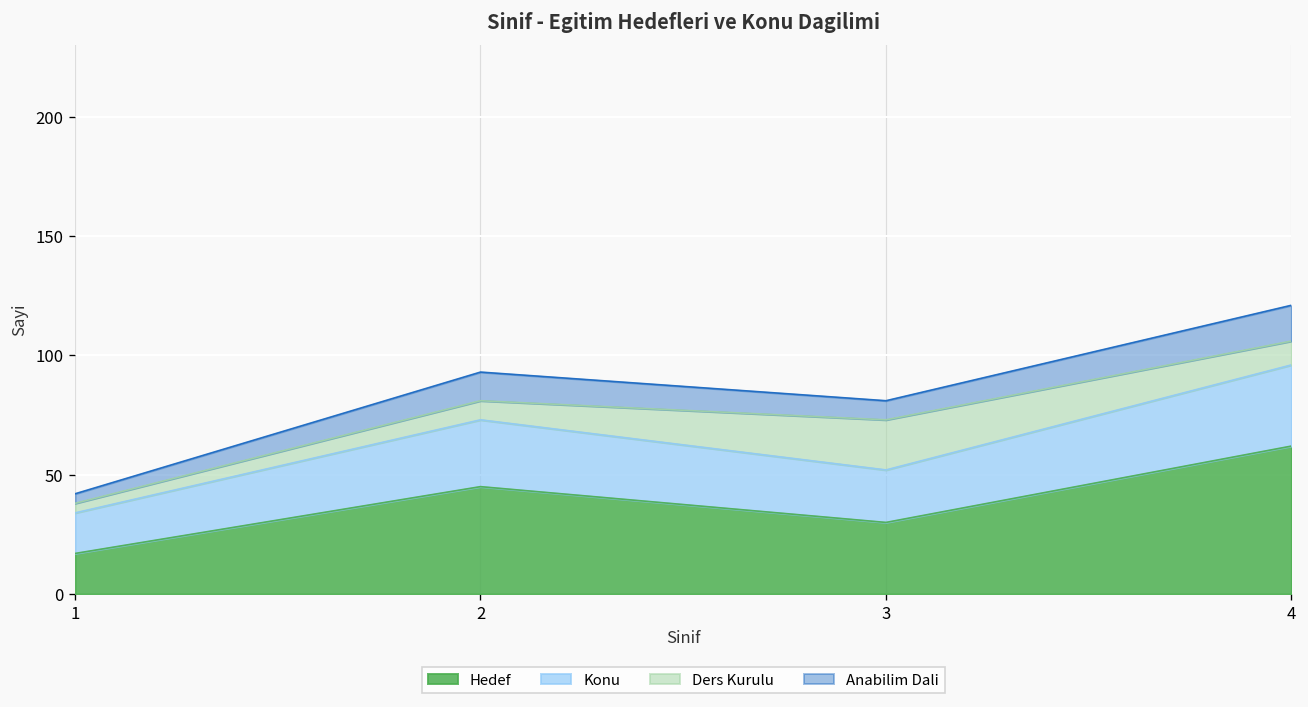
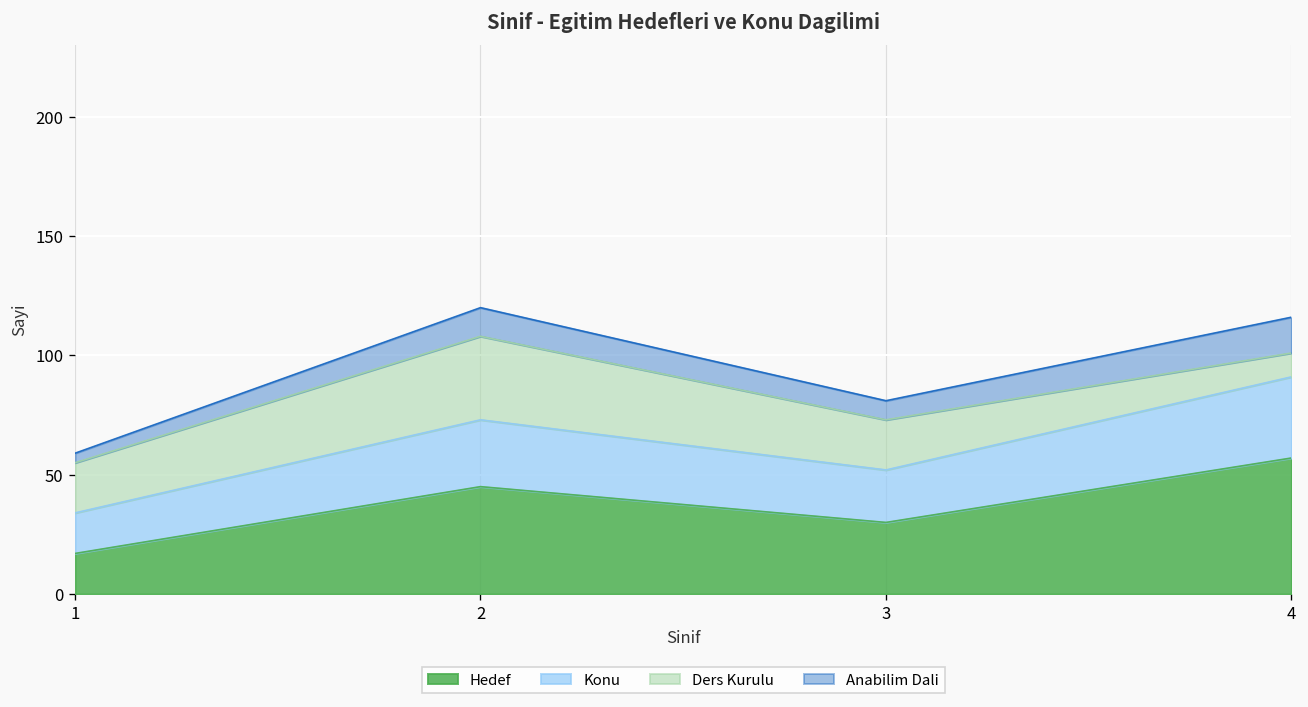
  {
    "Hedef": {
      "1": 17,
      "2": 45,
      "3": 30,
-     "4": 62
+     "4": 57
    },
    "Ders Kurulu": {
-     "1": 4,
-     "2": 8,
+     "1": 21,
+     "2": 35,
      "3": 21,
      "4": 10
    }
  }
